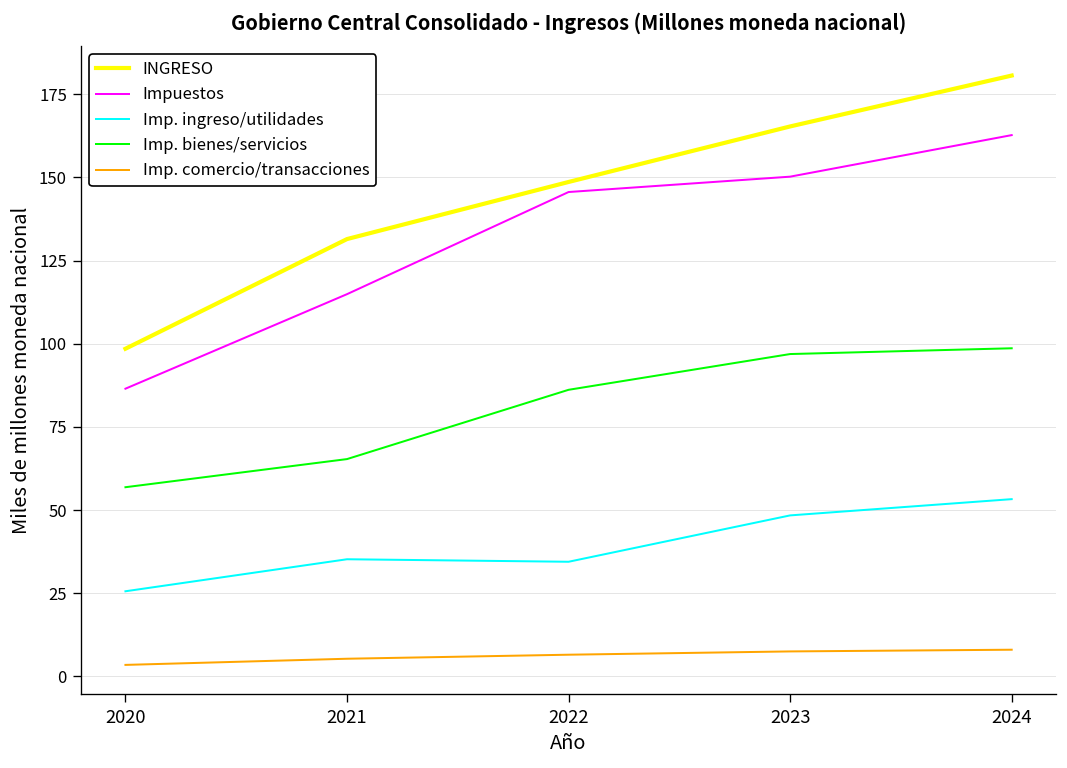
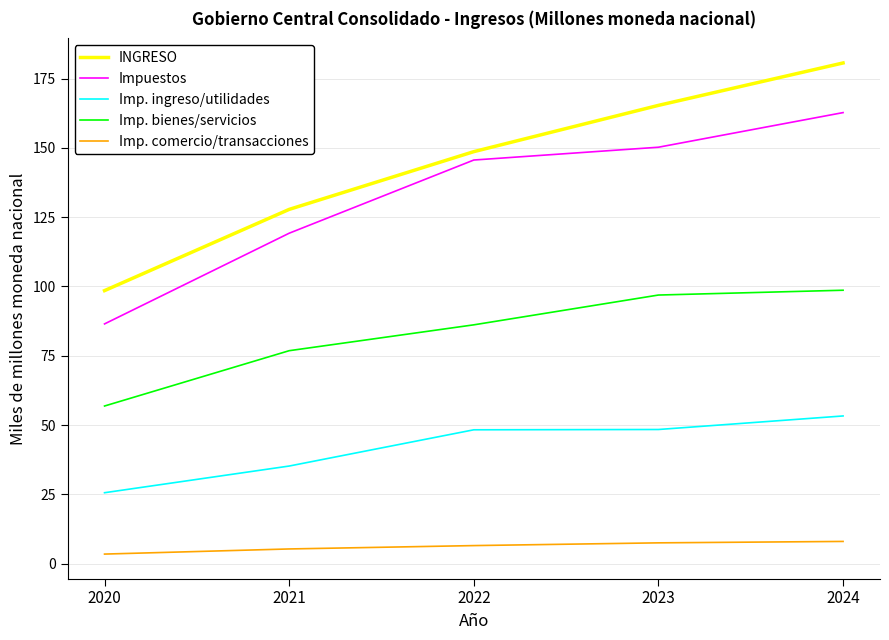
  {
    "INGRESO": {
      "2020": 98,
-     "2021": 131,
+     "2021": 128,
      "2022": 149,
      "2023": 165,
      "2024": 181
    },
    "Impuestos": {
      "2020": 86,
-     "2021": 115,
+     "2021": 119,
      "2022": 146,
      "2023": 150,
      "2024": 163
    },
    "Imp. ingreso/utilidades": {
      "2020": 26,
      "2021": 35,
-     "2022": 34,
+     "2022": 48,
      "2023": 48,
      "2024": 53
    },
    "Imp. bienes/servicios": {
      "2020": 57,
-     "2021": 65,
+     "2021": 77,
      "2022": 86,
      "2023": 97,
      "2024": 99
    },
    "Imp. comercio/transacciones": {
      "2020": 3,
      "2021": 5,
      "2022": 7,
      "2023": 7,
      "2024": 8
    }
  }
